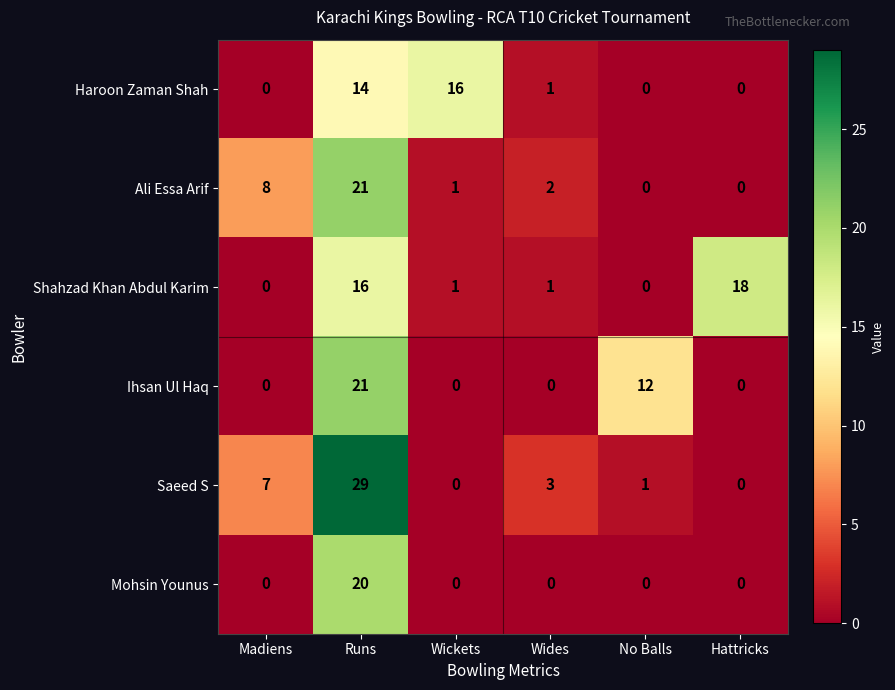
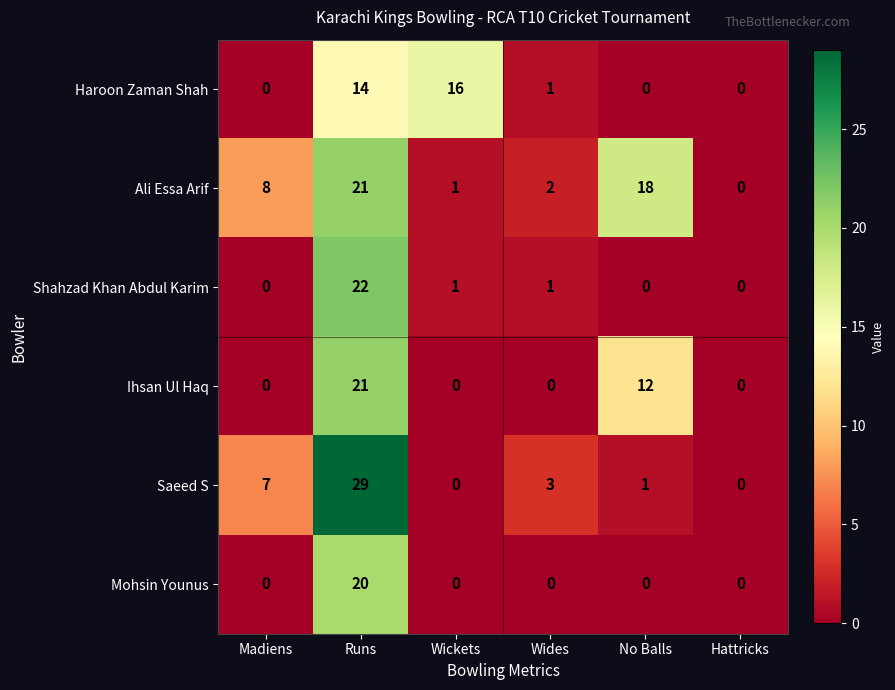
  {
    "Haroon Zaman Shah": {
      "Madiens": 0,
      "Runs": 14,
      "Wickets": 16,
      "Wides": 1,
      "No Balls": 0,
      "Hattricks": 0
    },
    "Ali Essa Arif": {
      "Madiens": 8,
      "Runs": 21,
      "Wickets": 1,
      "Wides": 2,
-     "No Balls": 0,
+     "No Balls": 18,
      "Hattricks": 0
    },
    "Shahzad Khan Abdul Karim": {
      "Madiens": 0,
-     "Runs": 16,
+     "Runs": 22,
      "Wickets": 1,
      "Wides": 1,
      "No Balls": 0,
-     "Hattricks": 18
+     "Hattricks": 0
    },
    "Ihsan Ul Haq": {
      "Madiens": 0,
      "Runs": 21,
      "Wickets": 0,
      "Wides": 0,
      "No Balls": 12,
      "Hattricks": 0
    },
    "Saeed S": {
      "Madiens": 7,
      "Runs": 29,
      "Wickets": 0,
      "Wides": 3,
      "No Balls": 1,
      "Hattricks": 0
    },
    "Mohsin Younus": {
      "Madiens": 0,
      "Runs": 20,
      "Wickets": 0,
      "Wides": 0,
      "No Balls": 0,
      "Hattricks": 0
    }
  }
